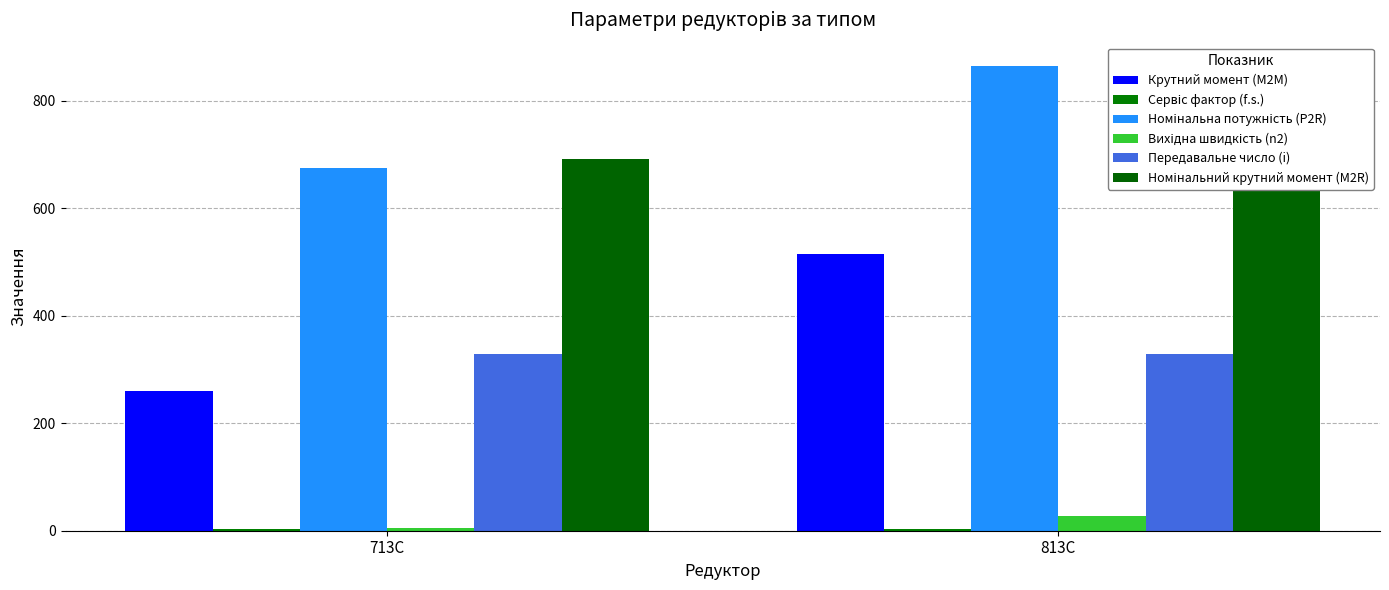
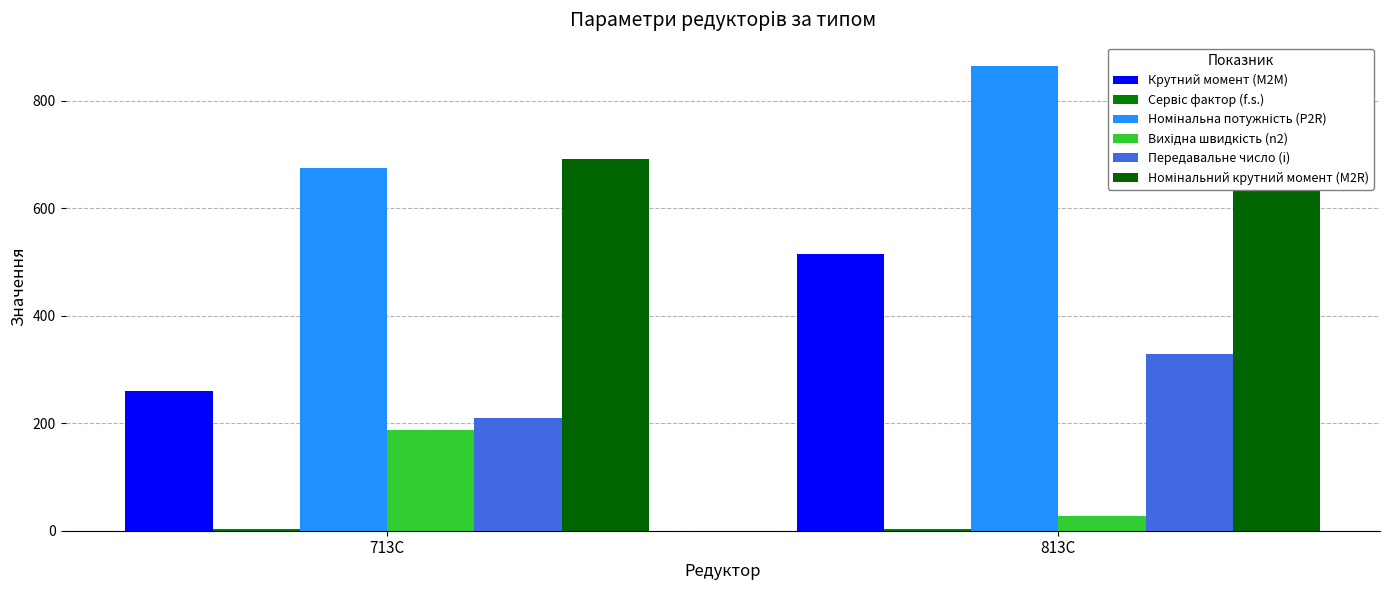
  {
    "Крутний момент (M2M)": {
      "713C": 260,
      "813C": 520
    },
    "Номінальна потужність (P2R)": {
      "713C": 680,
      "813C": 870
    },
    "Вихідна швидкість (n2)": {
-     "713C": 0,
+     "713C": 190,
      "813C": 30
    },
    "Передавальне число (i)": {
-     "713C": 330,
+     "713C": 210,
      "813C": 330
    }
  }
